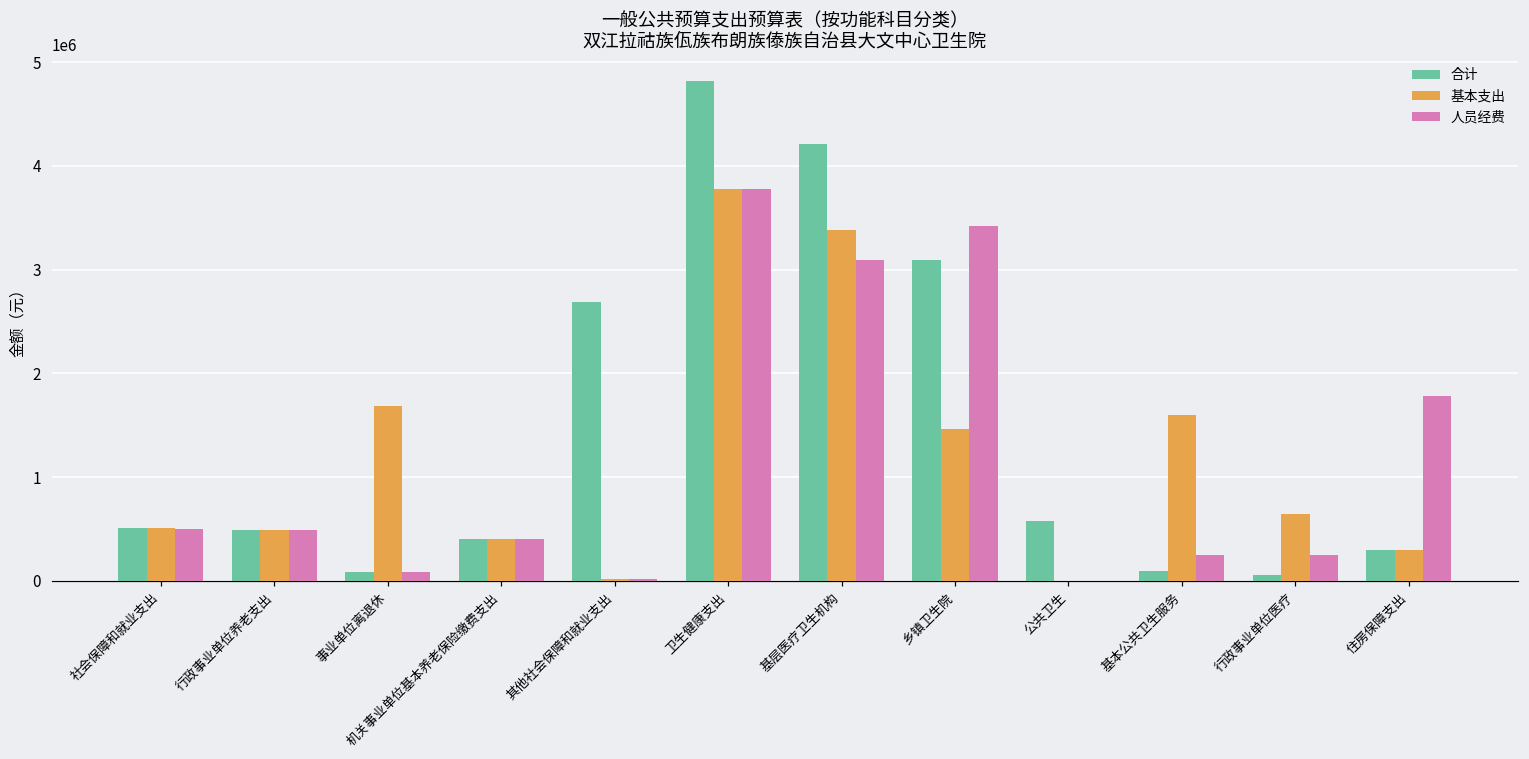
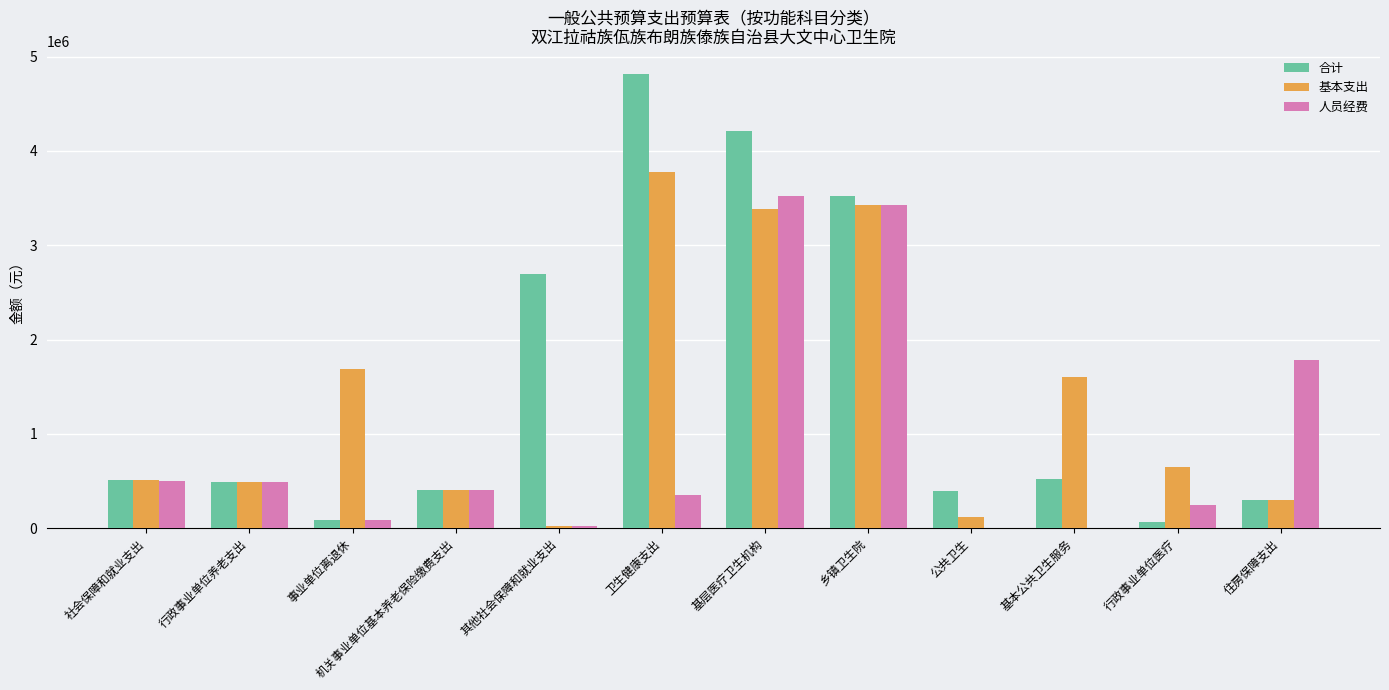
  {
    "合计": {
      "社会保障和就业支出": 500000,
      "行政事业单位养老支出": 500000,
      "事业单位离退休": 100000,
      "机关事业单位基本养老保险缴费支出": 400000,
      "其他社会保障和就业支出": 2700000,
      "卫生健康支出": 4800000,
      "基层医疗卫生机构": 4200000,
-     "乡镇卫生院": 3100000,
-     "公共卫生": 600000,
-     "基本公共卫生服务": 100000,
+     "乡镇卫生院": 3500000,
+     "公共卫生": 400000,
+     "基本公共卫生服务": 500000,
      "行政事业单位医疗": 100000,
      "住房保障支出": 300000
    },
    "基本支出": {
      "社会保障和就业支出": 500000,
      "行政事业单位养老支出": 500000,
      "事业单位离退休": 1700000,
      "机关事业单位基本养老保险缴费支出": 400000,
      "卫生健康支出": 3800000,
      "基层医疗卫生机构": 3400000,
-     "乡镇卫生院": 1500000,
-     "公共卫生": 0,
+     "乡镇卫生院": 3400000,
+     "公共卫生": 100000,
      "基本公共卫生服务": 1600000,
      "行政事业单位医疗": 600000,
      "住房保障支出": 300000
    },
    "人员经费": {
      "社会保障和就业支出": 500000,
      "行政事业单位养老支出": 500000,
      "事业单位离退休": 100000,
      "机关事业单位基本养老保险缴费支出": 400000,
-     "卫生健康支出": 3800000,
-     "基层医疗卫生机构": 3100000,
+     "卫生健康支出": 300000,
+     "基层医疗卫生机构": 3500000,
      "乡镇卫生院": 3400000,
      "公共卫生": 0,
-     "基本公共卫生服务": 300000,
+     "基本公共卫生服务": 0,
      "行政事业单位医疗": 200000,
      "住房保障支出": 1800000
    }
  }
